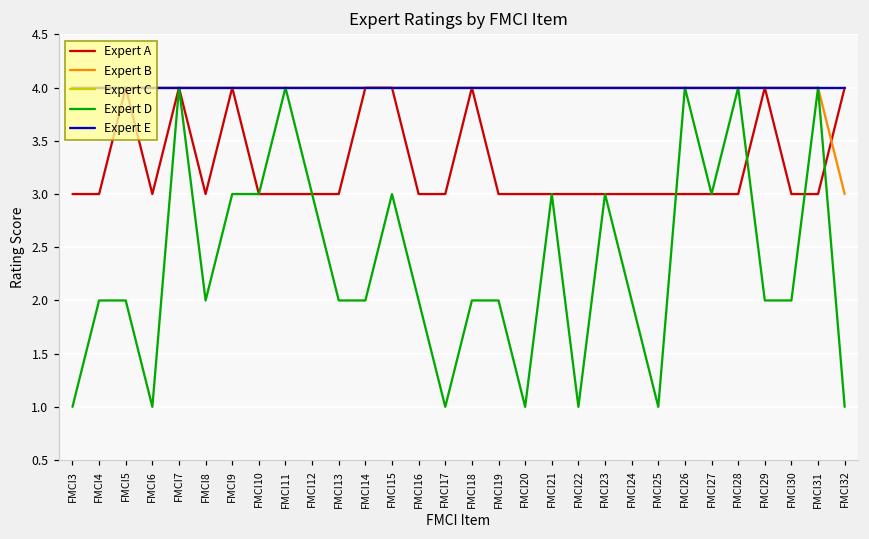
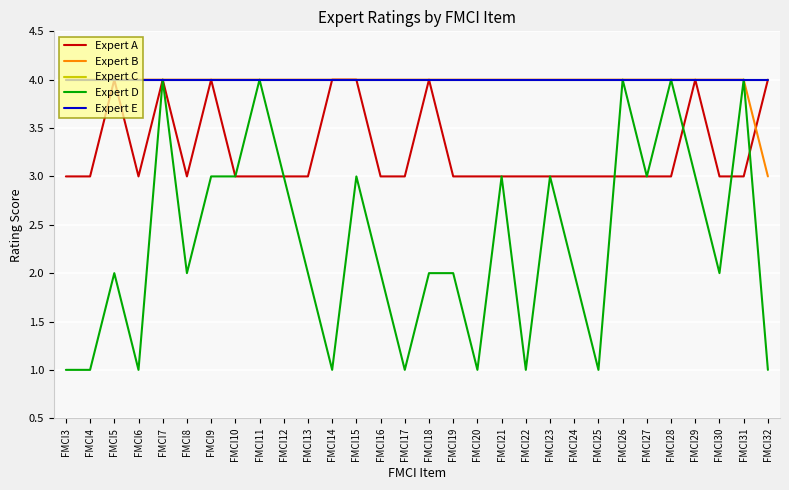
  {
    "Expert A": {
      "FMCI3": 3,
      "FMCI4": 3,
      "FMCI6": 3,
      "FMCI8": 3,
      "FMCI11": 3,
      "FMCI13": 3,
      "FMCI16": 3,
      "FMCI17": 3,
      "FMCI19": 3,
      "FMCI20": 3,
      "FMCI22": 3,
      "FMCI24": 3,
      "FMCI25": 3,
      "FMCI26": 3,
      "FMCI28": 3,
      "FMCI30": 3,
      "FMCI31": 3
    },
    "Expert B": {
      "FMCI32": 3
    },
    "Expert D": {
      "FMCI3": 1,
-     "FMCI4": 2,
+     "FMCI4": 1,
      "FMCI5": 2,
      "FMCI6": 1,
      "FMCI8": 2,
      "FMCI9": 3,
      "FMCI13": 2,
-     "FMCI14": 2,
+     "FMCI14": 1,
      "FMCI15": 3,
      "FMCI16": 2,
      "FMCI17": 1,
      "FMCI18": 2,
      "FMCI19": 2,
      "FMCI20": 1,
      "FMCI22": 1,
      "FMCI24": 2,
      "FMCI25": 1,
-     "FMCI29": 2,
+     "FMCI29": 3,
      "FMCI30": 2,
      "FMCI32": 1
    }
  }
